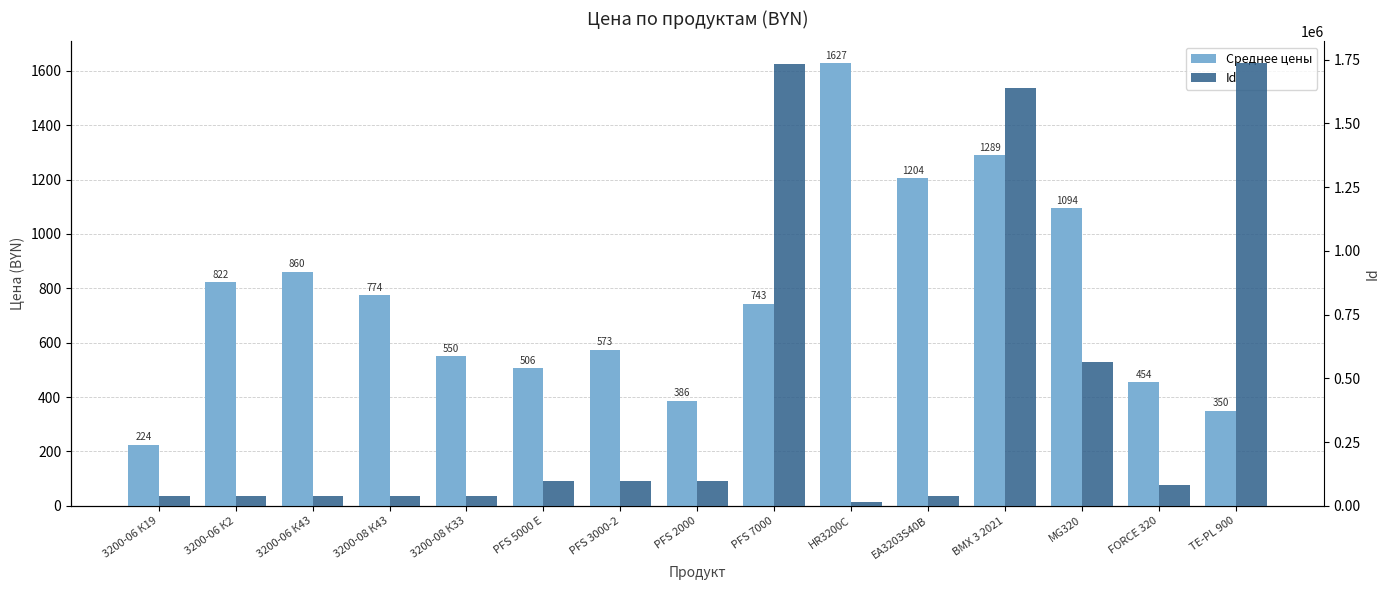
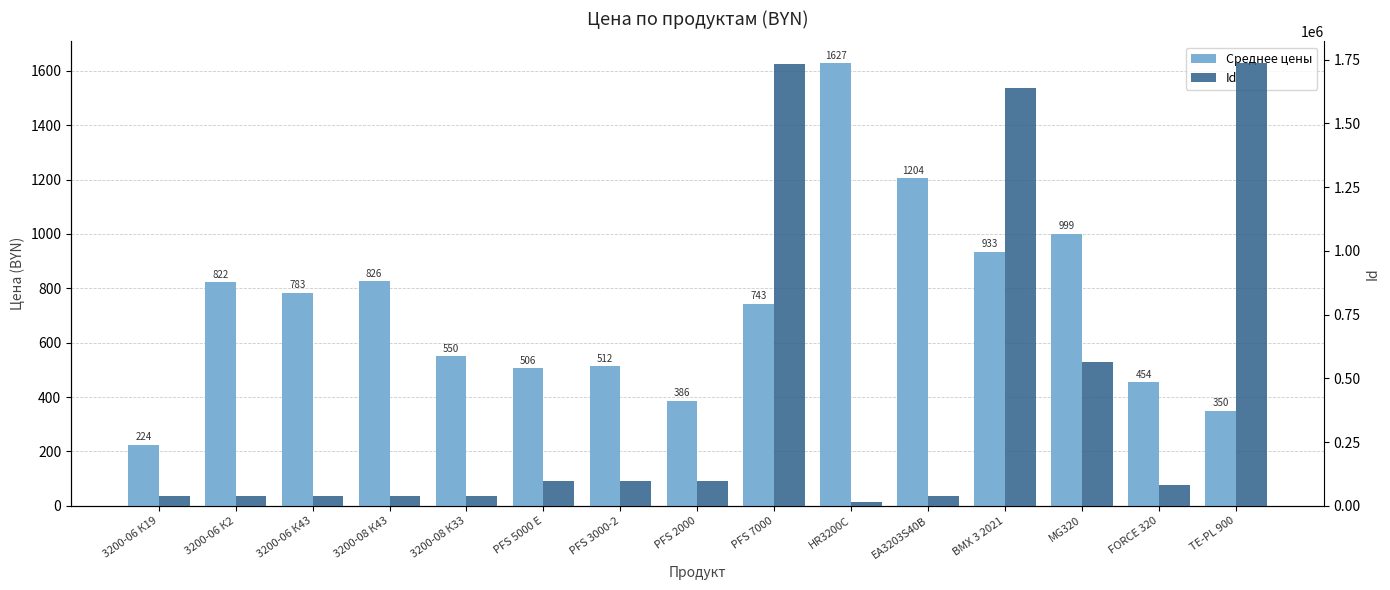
  {
    "Среднее цены": {
      "3200-06 К19": 224,
      "3200-06 К2": 822,
-     "3200-06 К43": 860,
-     "3200-08 К43": 774,
+     "3200-06 К43": 783,
+     "3200-08 К43": 826,
      "3200-08 К33": 550,
      "PFS 5000 E": 506,
-     "PFS 3000-2": 573,
+     "PFS 3000-2": 512,
      "PFS 2000": 386,
      "PFS 7000": 743,
      "HR3200C": 1627,
      "EA3203S40B": 1204,
-     "BMX 3 2021": 1289,
-     "MG320": 1094,
+     "BMX 3 2021": 933,
+     "MG320": 999,
      "FORCE 320": 454,
      "TE-PL 900": 350
    }
  }
